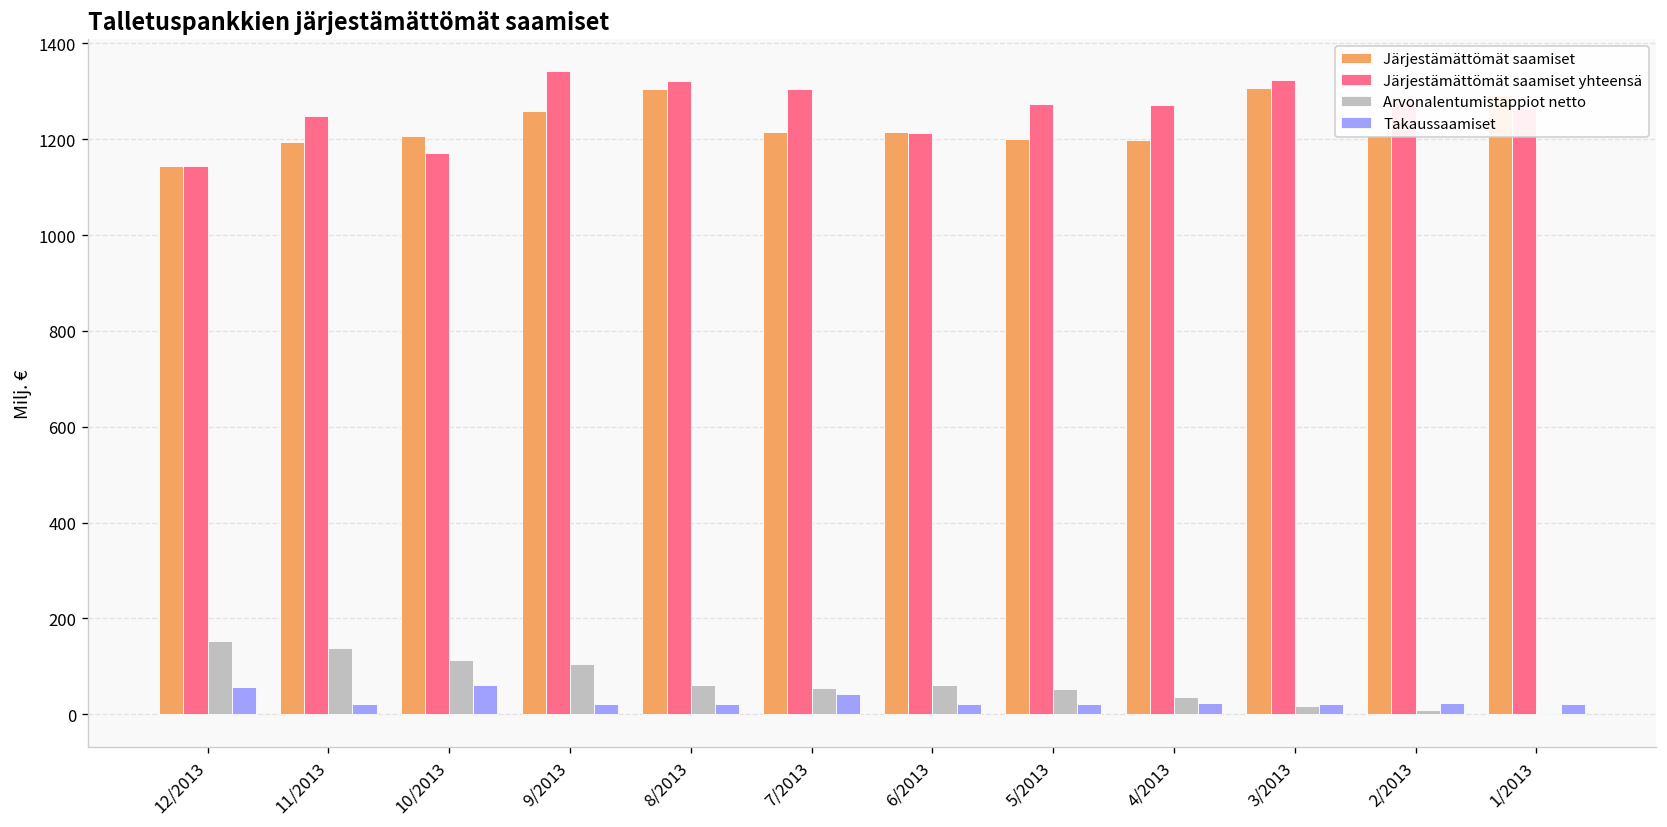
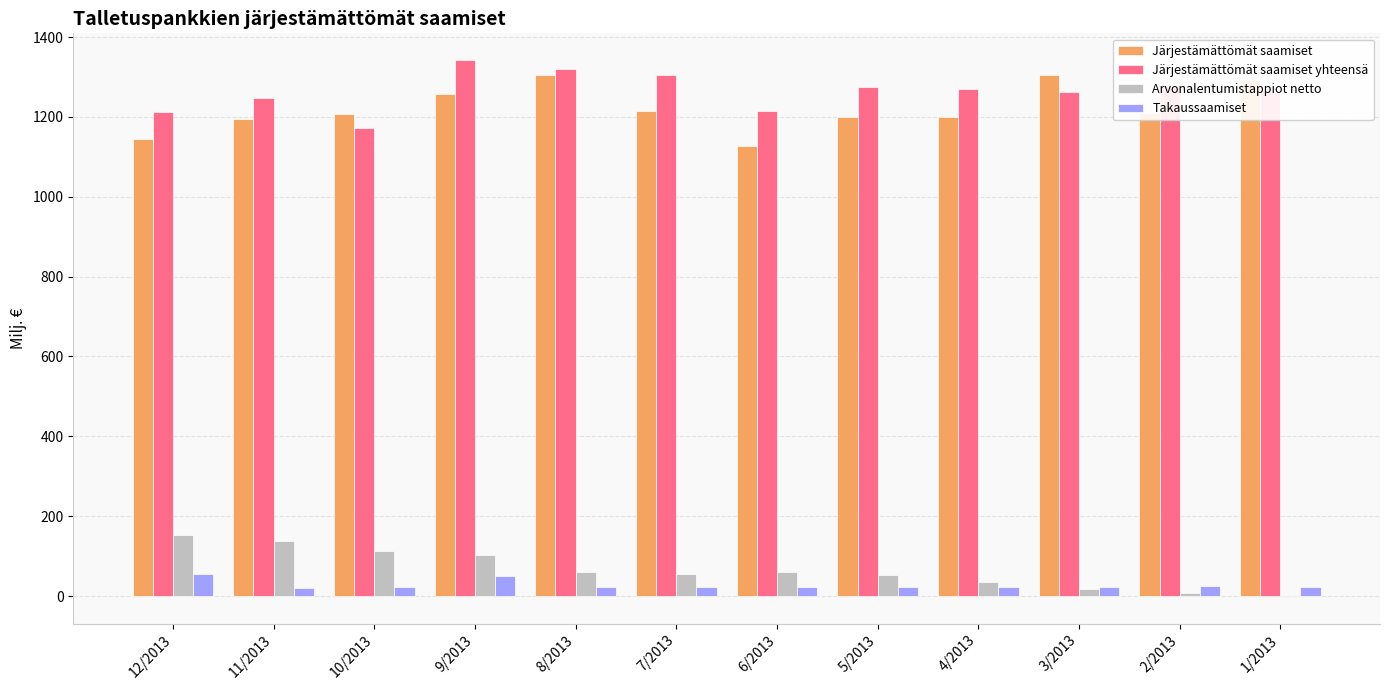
  {
    "Järjestämättömät saamiset": {
      "12/2013": 1150,
      "11/2013": 1200,
      "10/2013": 1210,
      "9/2013": 1260,
      "8/2013": 1300,
      "7/2013": 1220,
-     "6/2013": 1220,
+     "6/2013": 1130,
      "5/2013": 1200,
      "4/2013": 1200,
      "3/2013": 1310
    },
    "Järjestämättömät saamiset yhteensä": {
-     "12/2013": 1150,
+     "12/2013": 1210,
      "11/2013": 1250,
      "10/2013": 1170,
      "9/2013": 1340,
      "8/2013": 1320,
      "7/2013": 1310,
      "6/2013": 1210,
      "5/2013": 1270,
      "4/2013": 1270,
-     "3/2013": 1320
+     "3/2013": 1260
    },
    "Arvonalentumistappiot netto": {
      "12/2013": 150,
      "11/2013": 140,
      "10/2013": 110,
      "9/2013": 100,
      "8/2013": 60,
      "7/2013": 60,
      "6/2013": 60,
      "5/2013": 50,
      "4/2013": 40,
      "3/2013": 20,
      "2/2013": 10
    },
    "Takaussaamiset": {
      "12/2013": 60,
      "11/2013": 20,
-     "10/2013": 60,
-     "9/2013": 20,
+     "10/2013": 20,
+     "9/2013": 50,
      "8/2013": 20,
-     "7/2013": 40,
+     "7/2013": 20,
      "6/2013": 20,
      "5/2013": 20,
      "4/2013": 20,
      "3/2013": 20,
      "2/2013": 20,
      "1/2013": 20
    }
  }
